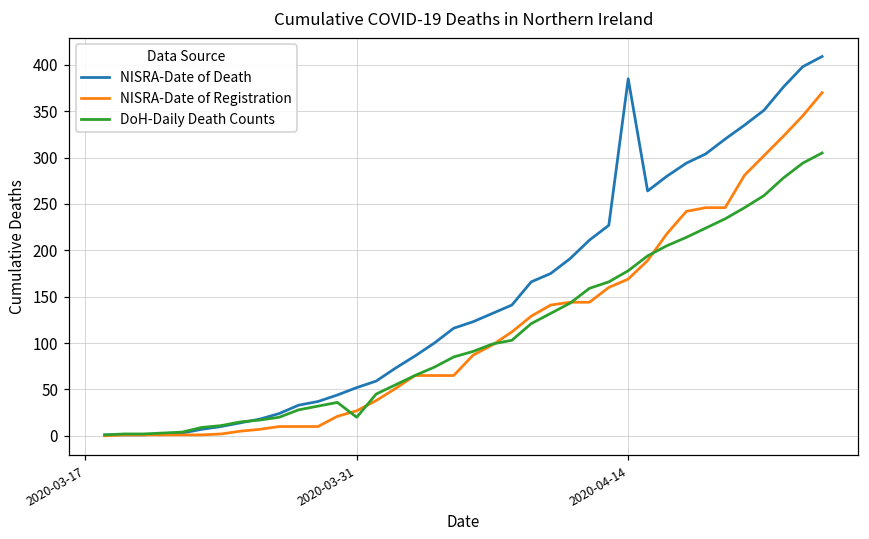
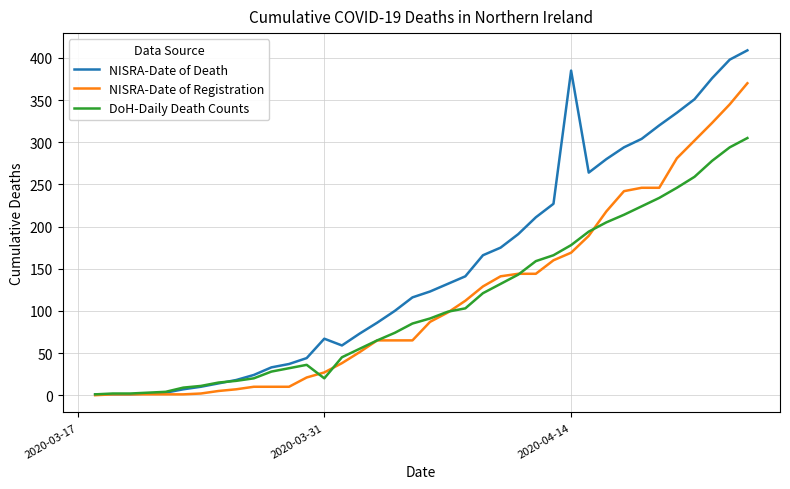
  {
    "NISRA-Date of Death": {
-     "2020-03-31": 50,
+     "2020-03-31": 70,
      "2020-04-14": 390
    },
    "NISRA-Date of Registration": {
      "2020-03-31": 30,
      "2020-04-14": 170
    },
    "DoH-Daily Death Counts": {
      "2020-03-31": 20,
      "2020-04-14": 180
    }
  }
